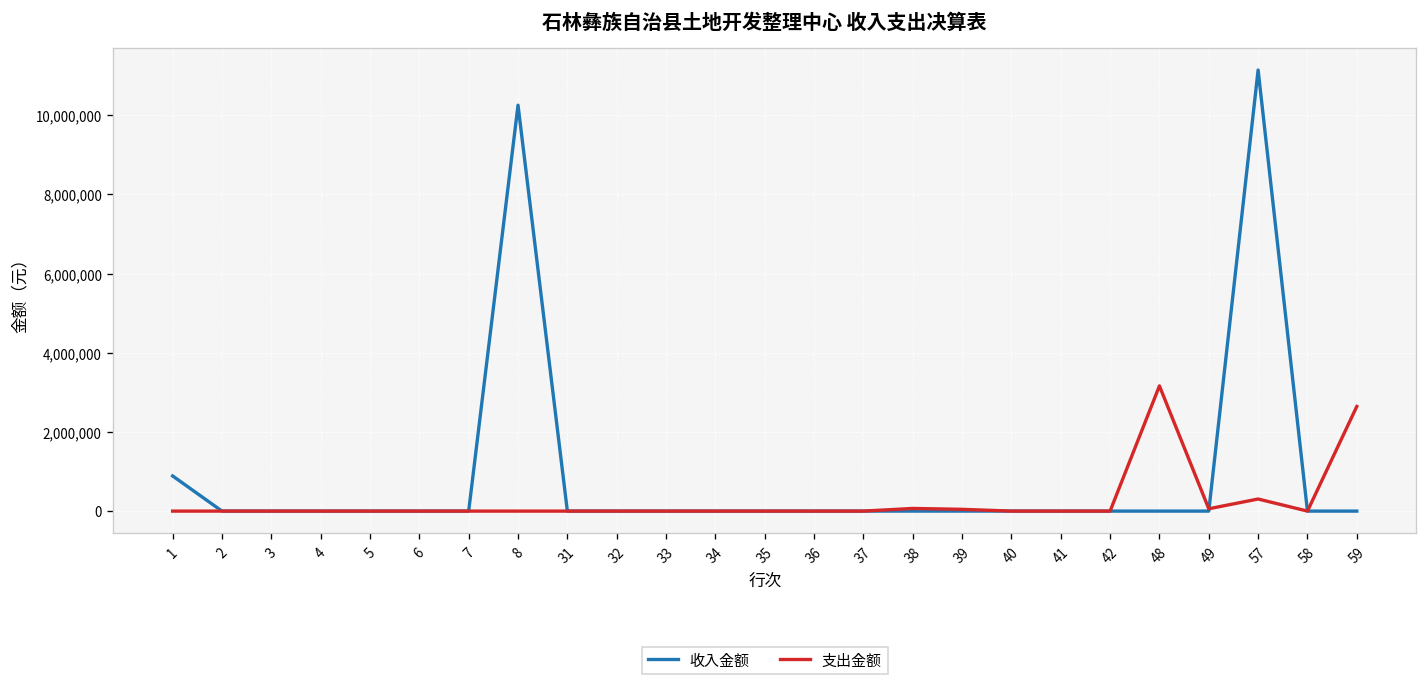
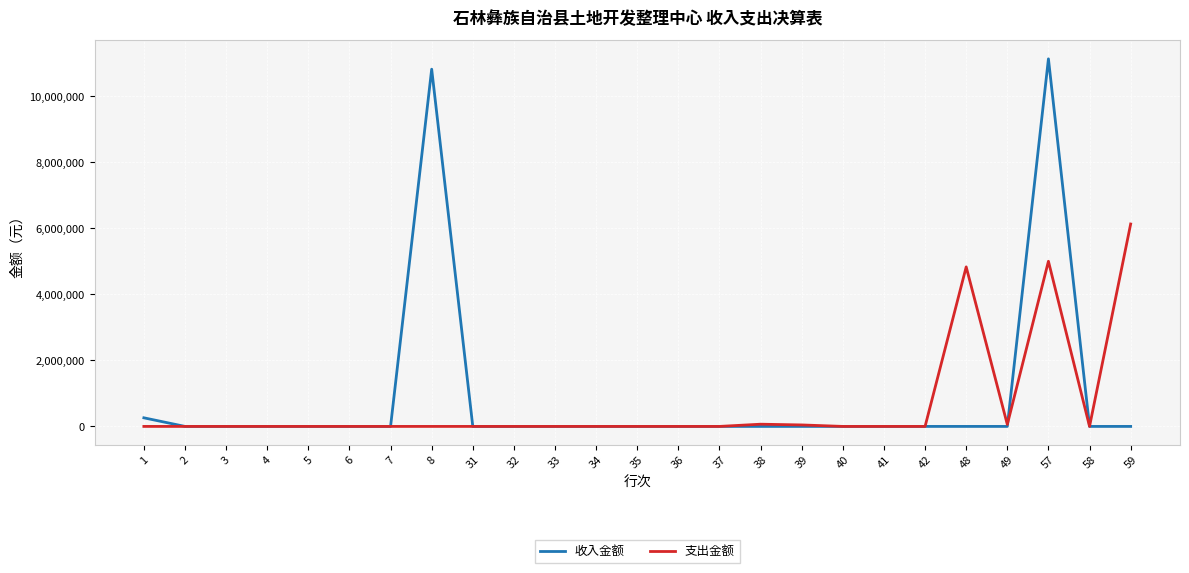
  {
    "收入金额": {
-     "1": "900,000",
-     "8": "10,300,000",
+     "1": "300,000",
+     "8": "10,800,000",
      "48": "0",
      "57": "11,100,000",
      "59": "0"
    },
    "支出金额": {
      "1": "0",
      "8": "0",
-     "48": "3,200,000",
-     "57": "300,000",
-     "59": "2,600,000"
+     "48": "4,800,000",
+     "57": "5,000,000",
+     "59": "6,100,000"
    }
  }
